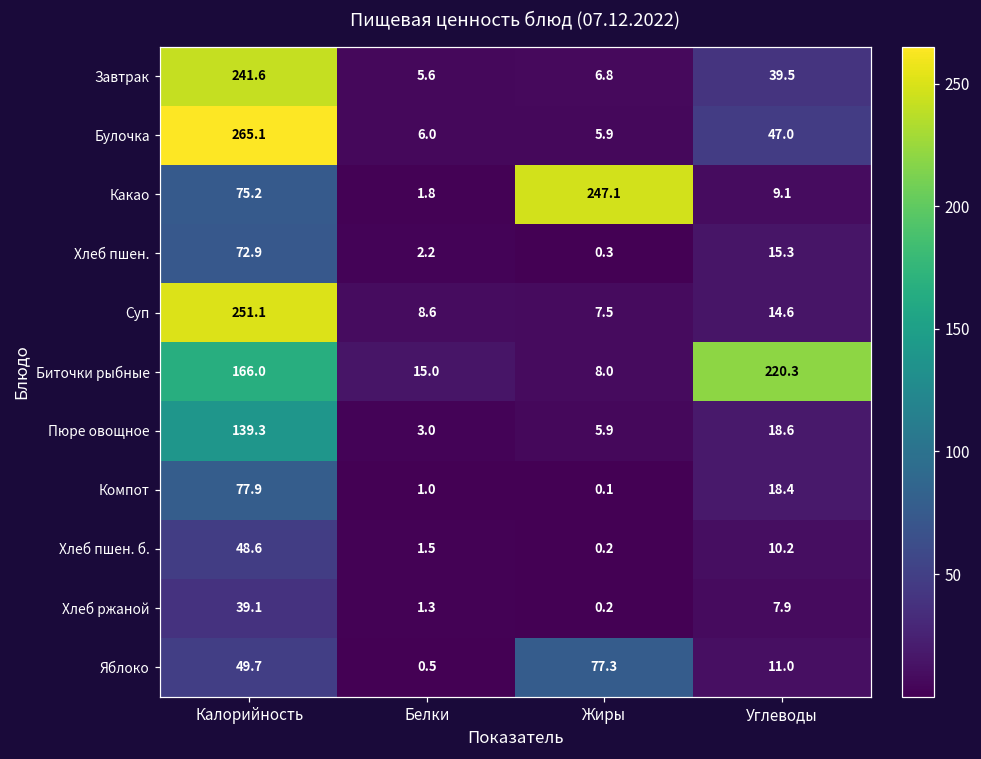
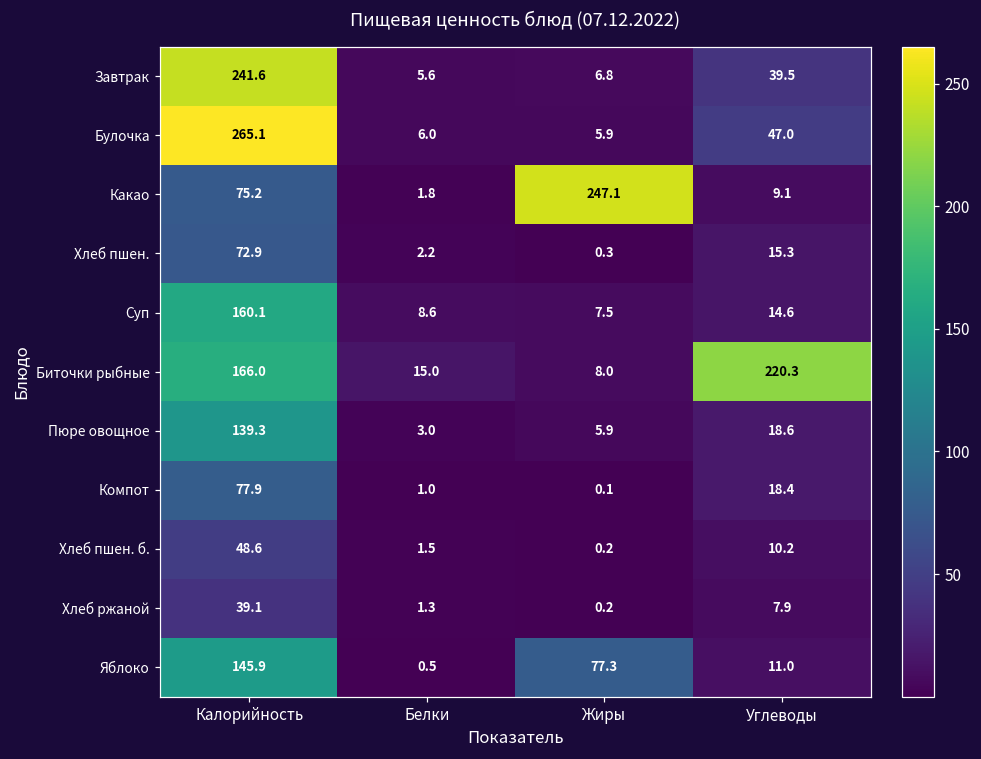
  {
    "Завтрак": {
      "Калорийность": 241.6,
      "Белки": 5.6,
      "Жиры": 6.8,
      "Углеводы": 39.5
    },
    "Булочка": {
      "Калорийность": 265.1,
      "Белки": 6.0,
      "Жиры": 5.9,
      "Углеводы": 47.0
    },
    "Какао": {
      "Калорийность": 75.2,
      "Белки": 1.8,
      "Жиры": 247.1,
      "Углеводы": 9.1
    },
    "Хлеб пшен.": {
      "Калорийность": 72.9,
      "Белки": 2.2,
      "Жиры": 0.3,
      "Углеводы": 15.3
    },
    "Суп": {
-     "Калорийность": 251.1,
+     "Калорийность": 160.1,
      "Белки": 8.6,
      "Жиры": 7.5,
      "Углеводы": 14.6
    },
    "Биточки рыбные": {
      "Калорийность": 166.0,
      "Белки": 15.0,
      "Жиры": 8.0,
      "Углеводы": 220.3
    },
    "Пюре овощное": {
      "Калорийность": 139.3,
      "Белки": 3.0,
      "Жиры": 5.9,
      "Углеводы": 18.6
    },
    "Компот": {
      "Калорийность": 77.9,
      "Белки": 1.0,
      "Жиры": 0.1,
      "Углеводы": 18.4
    },
    "Хлеб пшен. б.": {
      "Калорийность": 48.6,
      "Белки": 1.5,
      "Жиры": 0.2,
      "Углеводы": 10.2
    },
    "Хлеб ржаной": {
      "Калорийность": 39.1,
      "Белки": 1.3,
      "Жиры": 0.2,
      "Углеводы": 7.9
    },
    "Яблоко": {
-     "Калорийность": 49.7,
+     "Калорийность": 145.9,
      "Белки": 0.5,
      "Жиры": 77.3,
      "Углеводы": 11.0
    }
  }
